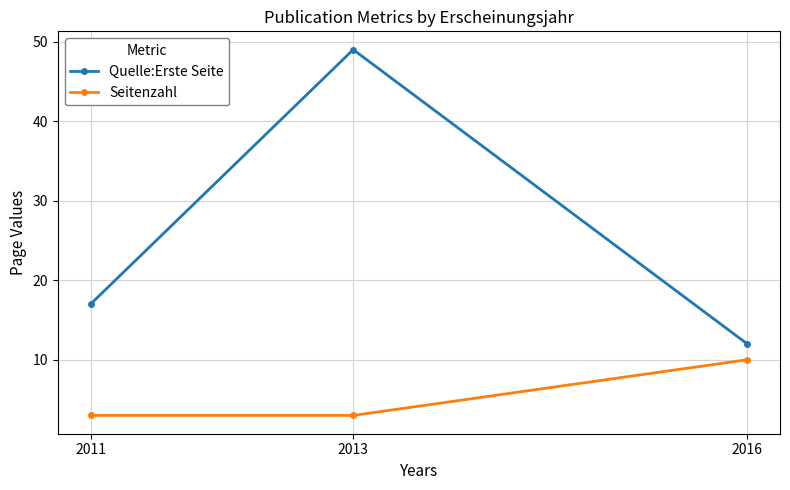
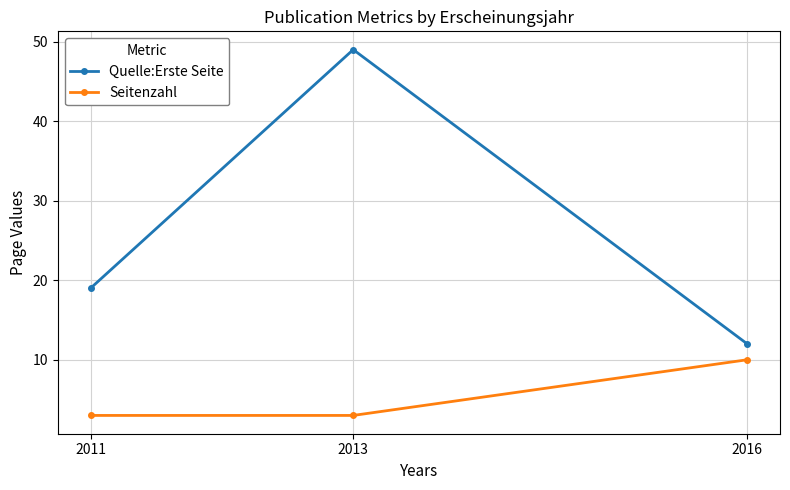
  {
    "Quelle:Erste Seite": {
-     "2011": 17,
+     "2011": 19,
      "2013": 49,
      "2016": 12
    },
    "Seitenzahl": {
      "2011": 3,
      "2013": 3,
      "2016": 10
    }
  }
